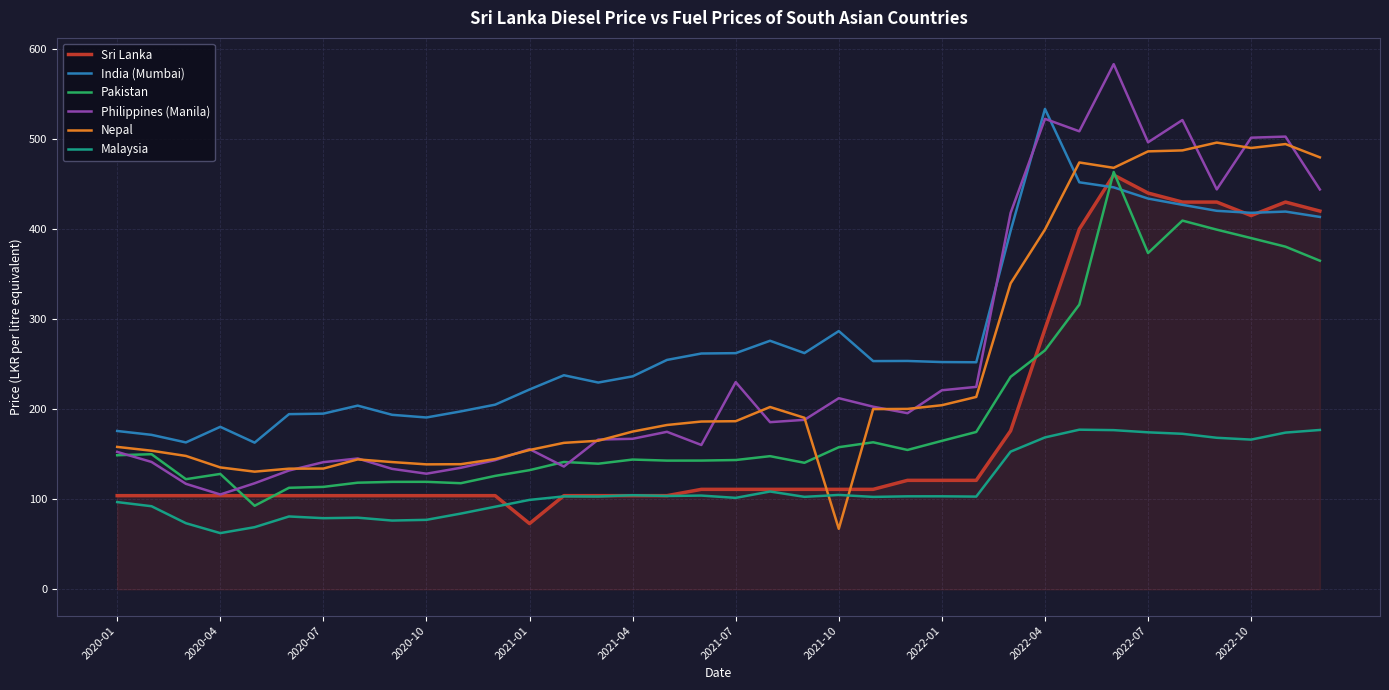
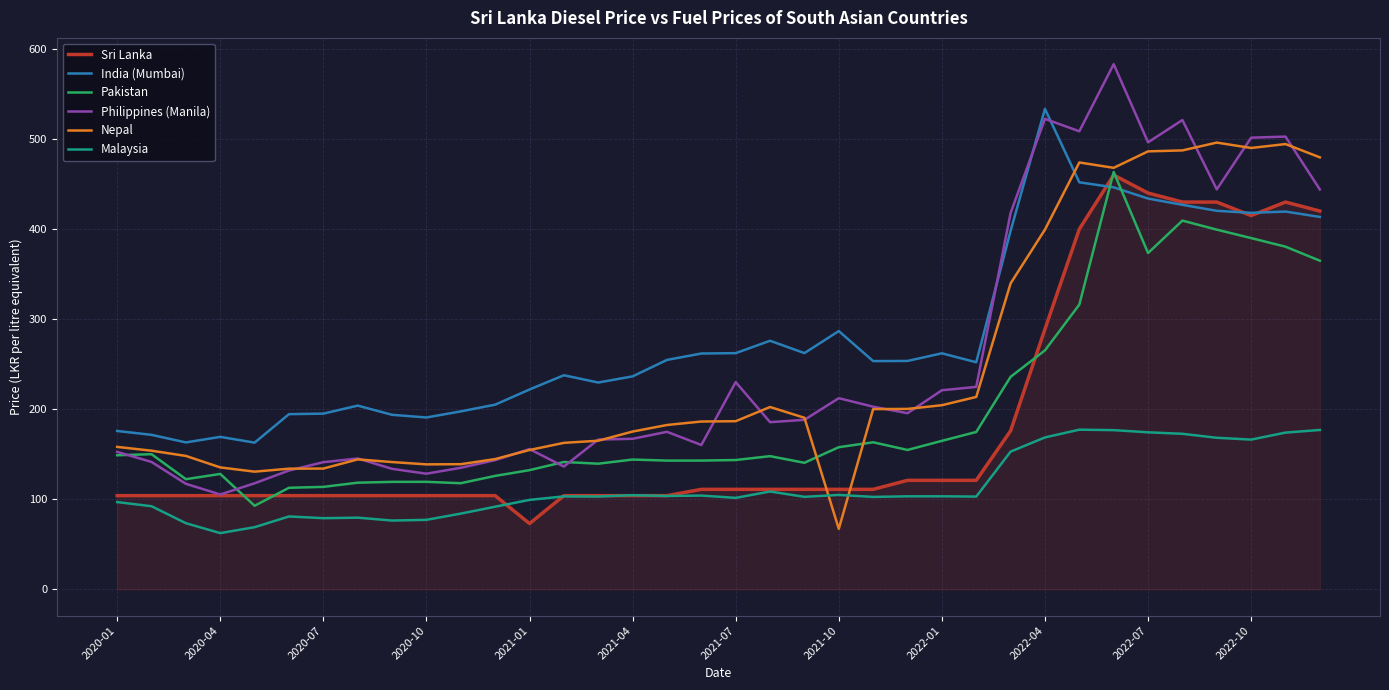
  {
    "Sri Lanka": {
      "2020-01": 100,
      "2020-07": 100,
      "2020-10": 100,
      "2021-01": 70,
      "2021-07": 110,
      "2021-10": 110,
      "2022-01": 120,
      "2022-04": 290,
      "2022-07": 440,
      "2022-10": 420
    },
    "India (Mumbai)": {
      "2020-01": 180,
-     "2020-04": 180,
+     "2020-04": 170,
      "2020-07": 200,
      "2020-10": 190,
      "2021-01": 220,
      "2021-04": 240,
      "2021-07": 260,
      "2021-10": 290,
-     "2022-01": 250,
+     "2022-01": 260,
      "2022-04": 530,
      "2022-07": 430,
      "2022-10": 420
    },
    "Philippines (Manila)": {
      "2020-01": 150,
      "2020-07": 140,
      "2020-10": 130,
      "2021-04": 170,
      "2021-07": 230,
      "2021-10": 210,
      "2022-01": 220,
      "2022-04": 520,
      "2022-07": 500,
      "2022-10": 500
    },
    "Nepal": {
      "2020-01": 160,
      "2020-04": 140,
      "2020-07": 130,
      "2020-10": 140,
      "2021-04": 180,
      "2021-07": 190,
      "2021-10": 70,
      "2022-01": 200,
      "2022-04": 400,
      "2022-07": 490,
      "2022-10": 490
    }
  }
